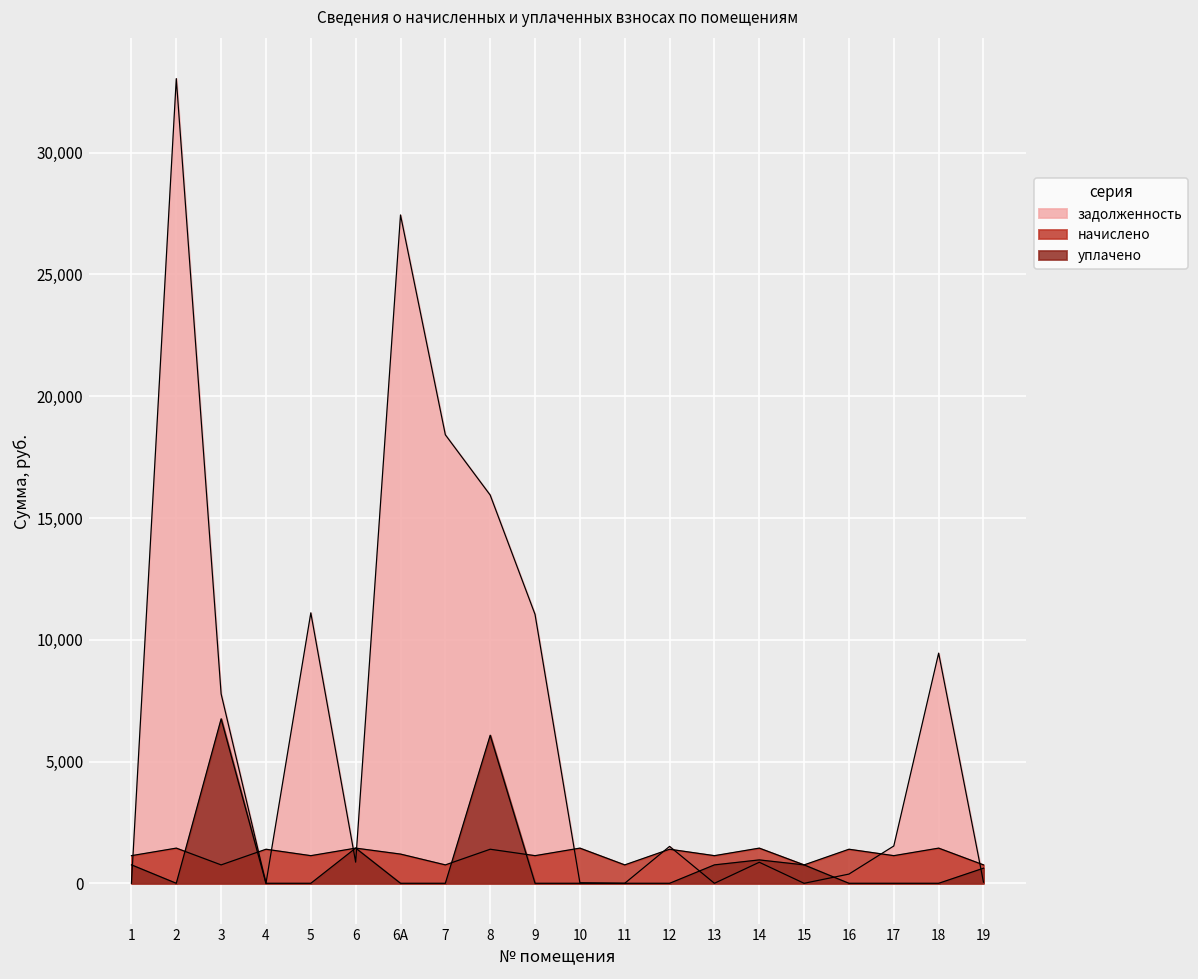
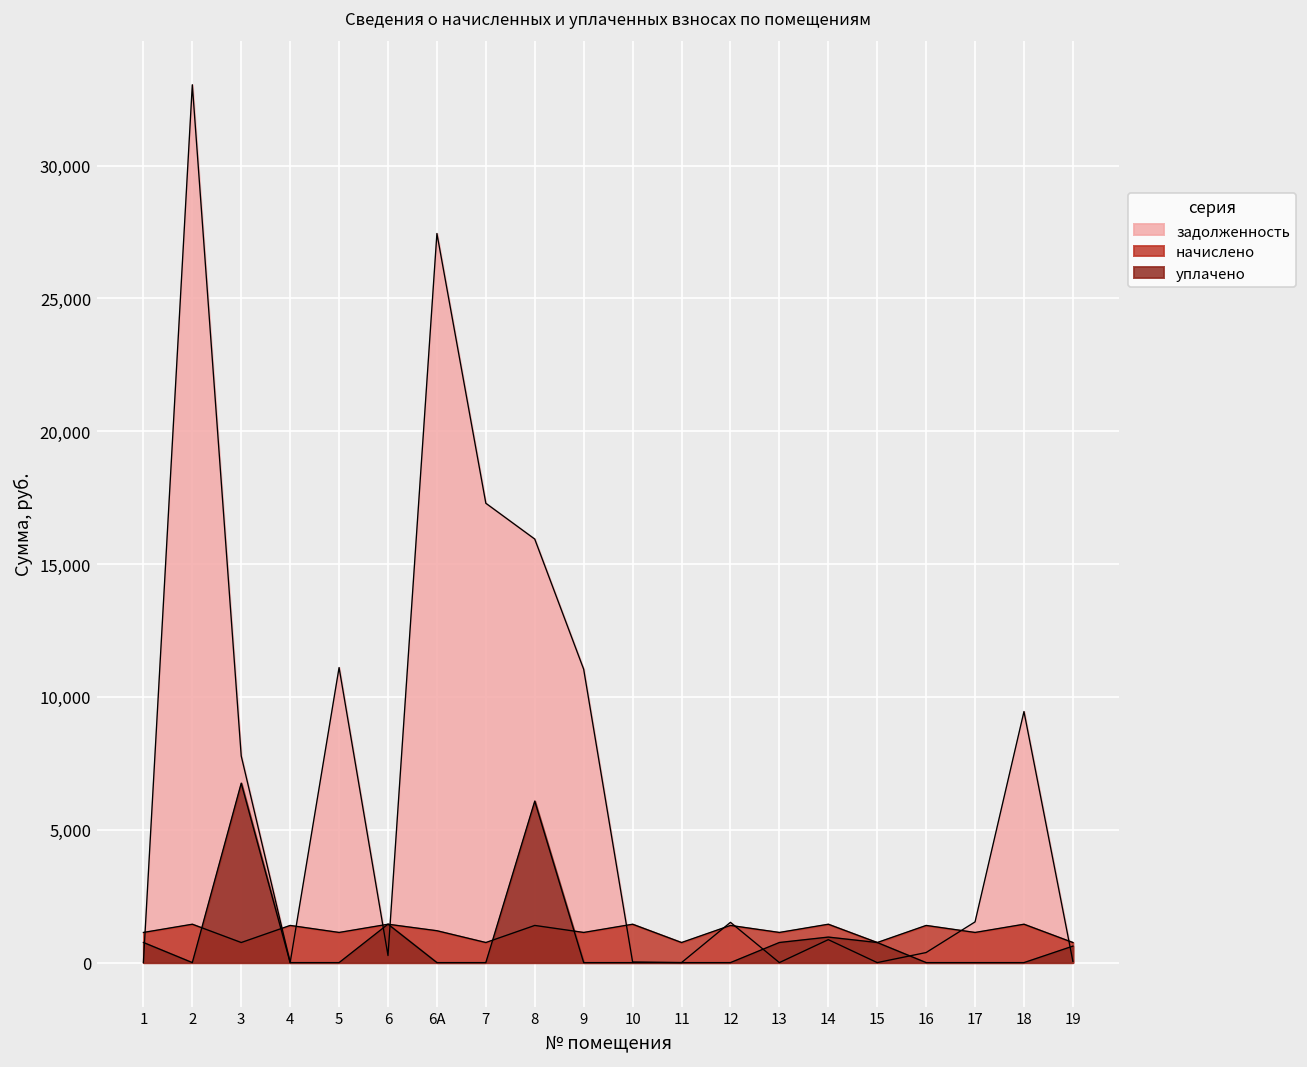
  {
    "задолженность": {
      "1": "0",
      "2": "33,000",
      "3": "7,800",
      "5": "11,100",
-     "6": "900",
+     "6": "300",
      "6А": "27,400",
-     "7": "18,400",
+     "7": "17,300",
      "8": "15,900",
      "9": "11,000",
      "12": "1,500",
      "13": "0",
      "15": "0",
      "16": "400",
      "17": "1,500",
      "18": "9,500",
      "19": "0"
    }
  }
